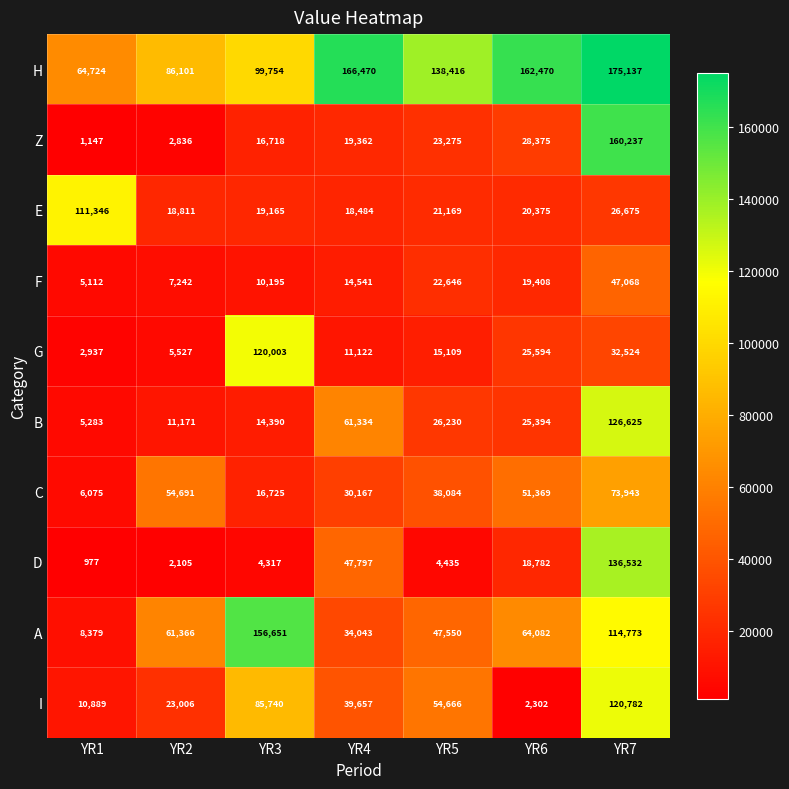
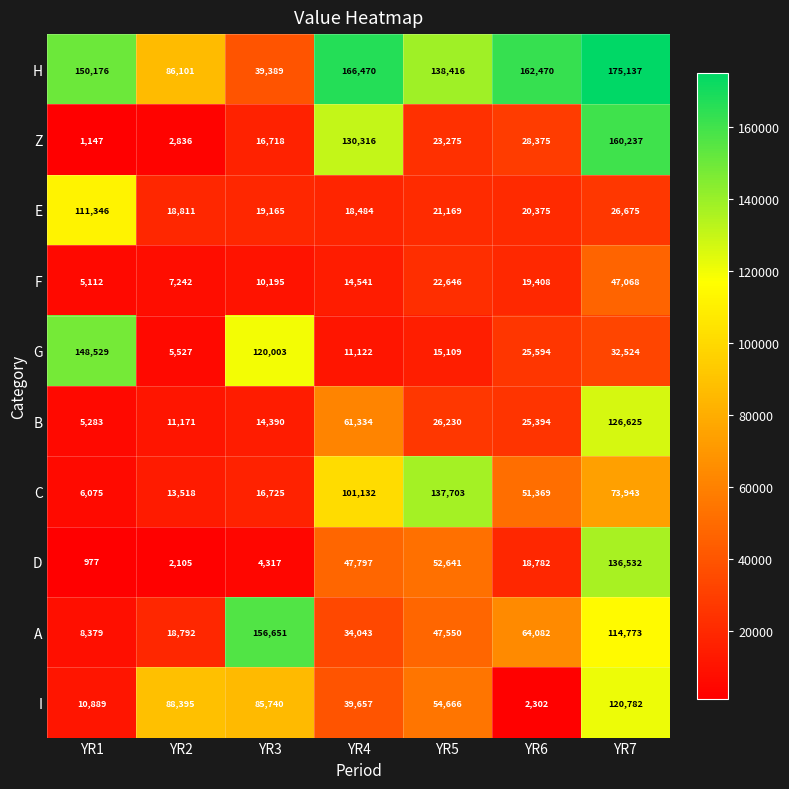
  {
    "H": {
-     "YR1": "64,724",
+     "YR1": "150,176",
      "YR2": "86,101",
-     "YR3": "99,754",
+     "YR3": "39,389",
      "YR4": "166,470",
      "YR5": "138,416",
      "YR6": "162,470",
      "YR7": "175,137"
    },
    "Z": {
      "YR1": "1,147",
      "YR2": "2,836",
      "YR3": "16,718",
-     "YR4": "19,362",
+     "YR4": "130,316",
      "YR5": "23,275",
      "YR6": "28,375",
      "YR7": "160,237"
    },
    "E": {
      "YR1": "111,346",
      "YR2": "18,811",
      "YR3": "19,165",
      "YR4": "18,484",
      "YR5": "21,169",
      "YR6": "20,375",
      "YR7": "26,675"
    },
    "F": {
      "YR1": "5,112",
      "YR2": "7,242",
      "YR3": "10,195",
      "YR4": "14,541",
      "YR5": "22,646",
      "YR6": "19,408",
      "YR7": "47,068"
    },
    "G": {
-     "YR1": "2,937",
+     "YR1": "148,529",
      "YR2": "5,527",
      "YR3": "120,003",
      "YR4": "11,122",
      "YR5": "15,109",
      "YR6": "25,594",
      "YR7": "32,524"
    },
    "B": {
      "YR1": "5,283",
      "YR2": "11,171",
      "YR3": "14,390",
      "YR4": "61,334",
      "YR5": "26,230",
      "YR6": "25,394",
      "YR7": "126,625"
    },
    "C": {
      "YR1": "6,075",
-     "YR2": "54,691",
+     "YR2": "13,518",
      "YR3": "16,725",
-     "YR4": "30,167",
-     "YR5": "38,084",
+     "YR4": "101,132",
+     "YR5": "137,703",
      "YR6": "51,369",
      "YR7": "73,943"
    },
    "D": {
      "YR1": "977",
      "YR2": "2,105",
      "YR3": "4,317",
      "YR4": "47,797",
-     "YR5": "4,435",
+     "YR5": "52,641",
      "YR6": "18,782",
      "YR7": "136,532"
    },
    "A": {
      "YR1": "8,379",
-     "YR2": "61,366",
+     "YR2": "18,792",
      "YR3": "156,651",
      "YR4": "34,043",
      "YR5": "47,550",
      "YR6": "64,082",
      "YR7": "114,773"
    },
    "I": {
      "YR1": "10,889",
-     "YR2": "23,006",
+     "YR2": "88,395",
      "YR3": "85,740",
      "YR4": "39,657",
      "YR5": "54,666",
      "YR6": "2,302",
      "YR7": "120,782"
    }
  }
